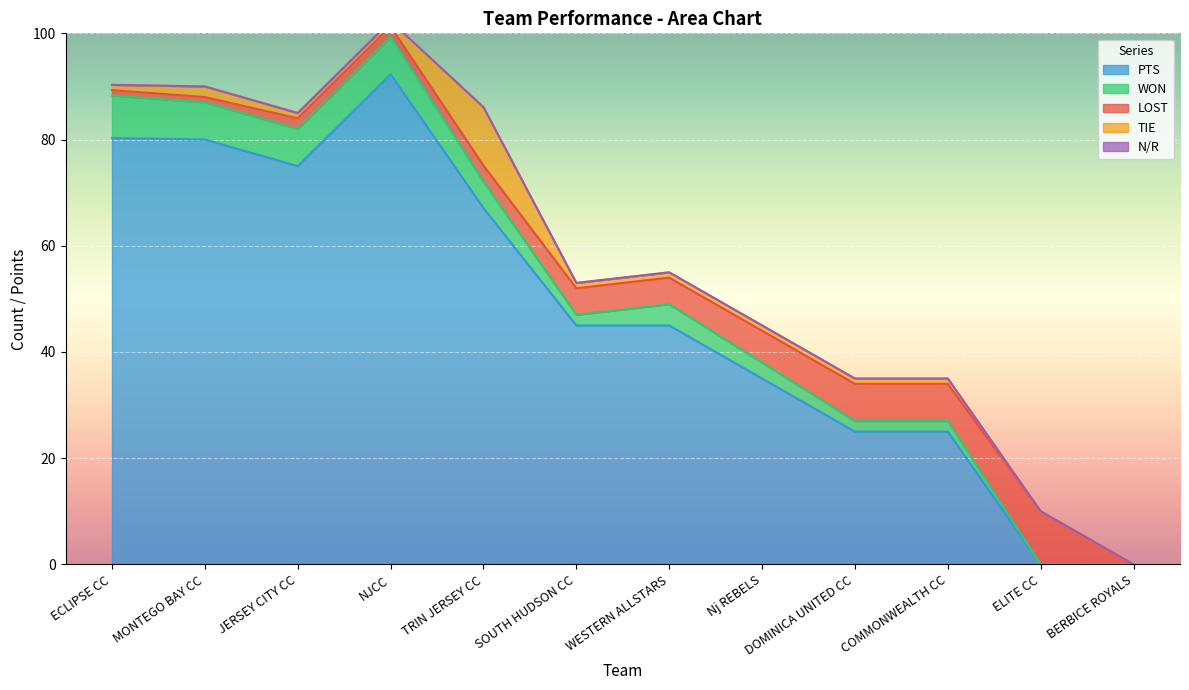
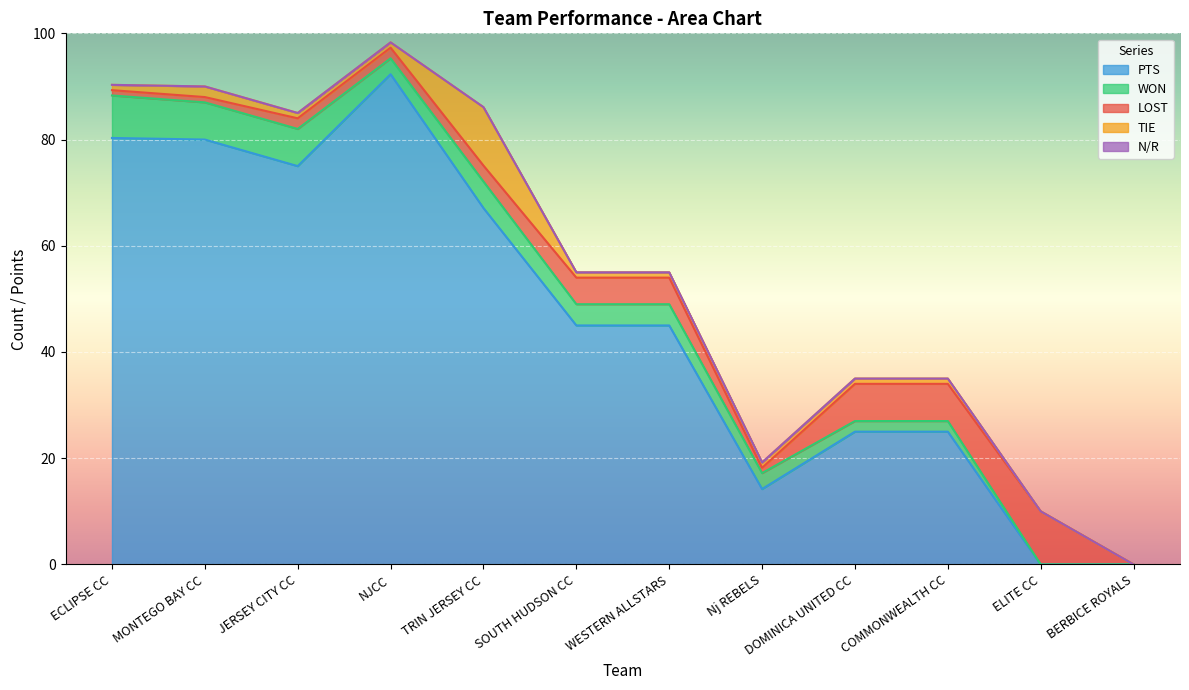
  {
    "PTS": {
      "ECLIPSE CC": 80,
      "MONTEGO BAY CC": 80,
      "JERSEY CITY CC": 75,
      "NJCC": 92,
      "TRIN JERSEY CC": 67,
      "SOUTH HUDSON CC": 45,
      "WESTERN ALLSTARS": 45,
-     "Nj REBELS": 35,
+     "Nj REBELS": 14,
      "DOMINICA UNITED CC": 25,
      "COMMONWEALTH CC": 25
    },
    "WON": {
      "ECLIPSE CC": 8,
      "MONTEGO BAY CC": 7,
      "JERSEY CITY CC": 7,
-     "NJCC": 7,
+     "NJCC": 3,
      "TRIN JERSEY CC": 5,
-     "SOUTH HUDSON CC": 2,
+     "SOUTH HUDSON CC": 4,
      "WESTERN ALLSTARS": 4,
      "Nj REBELS": 3,
      "DOMINICA UNITED CC": 2,
      "COMMONWEALTH CC": 2
    },
    "LOST": {
      "ECLIPSE CC": 1,
      "MONTEGO BAY CC": 1,
      "JERSEY CITY CC": 2,
      "TRIN JERSEY CC": 3,
      "SOUTH HUDSON CC": 5,
      "WESTERN ALLSTARS": 5,
-     "Nj REBELS": 6,
+     "Nj REBELS": 1,
      "DOMINICA UNITED CC": 7,
      "COMMONWEALTH CC": 7
    }
  }
